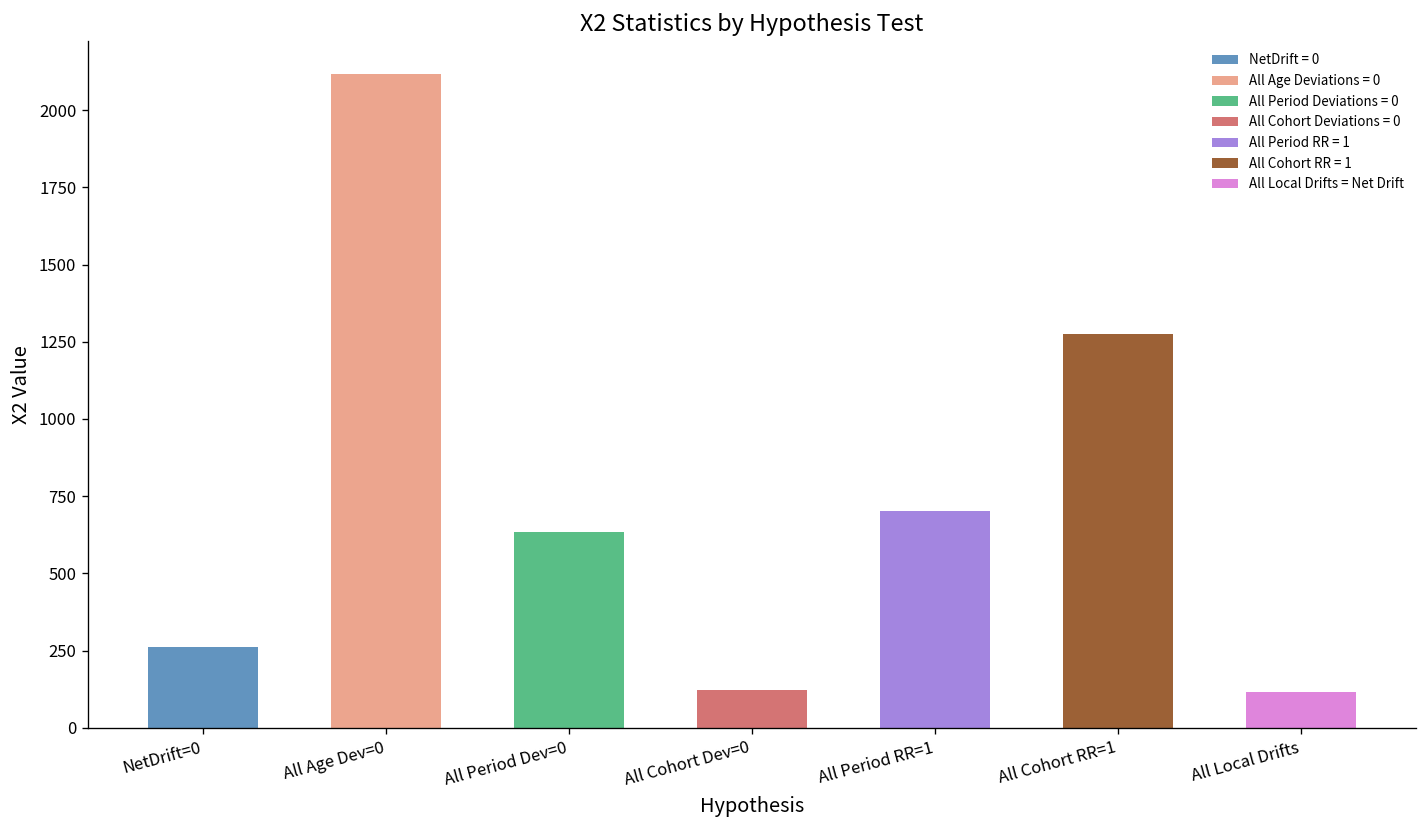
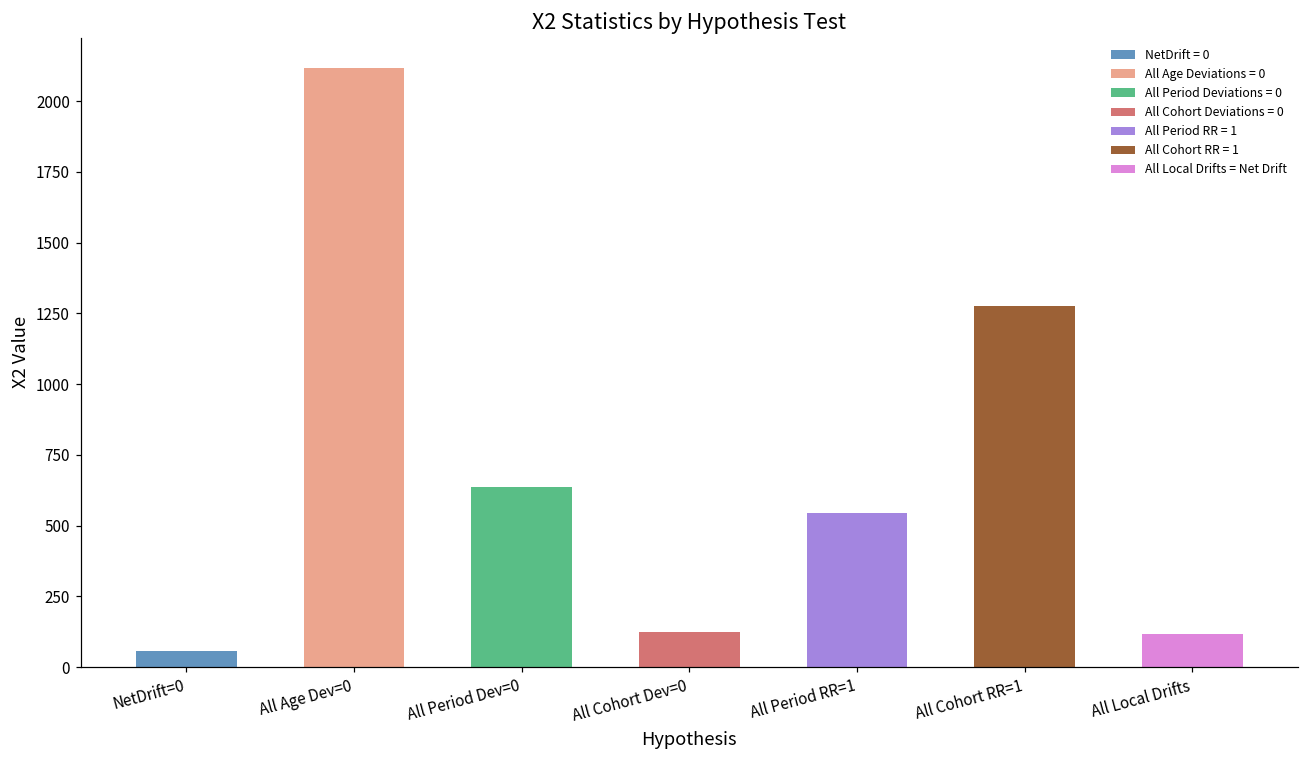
  {
-   "NetDrift=0": 260,
+   "NetDrift=0": 60,
    "All Age Dev=0": 2120,
    "All Period Dev=0": 630,
    "All Cohort Dev=0": 120,
-   "All Period RR=1": 700,
+   "All Period RR=1": 540,
    "All Cohort RR=1": 1280,
    "All Local Drifts": 120
  }
